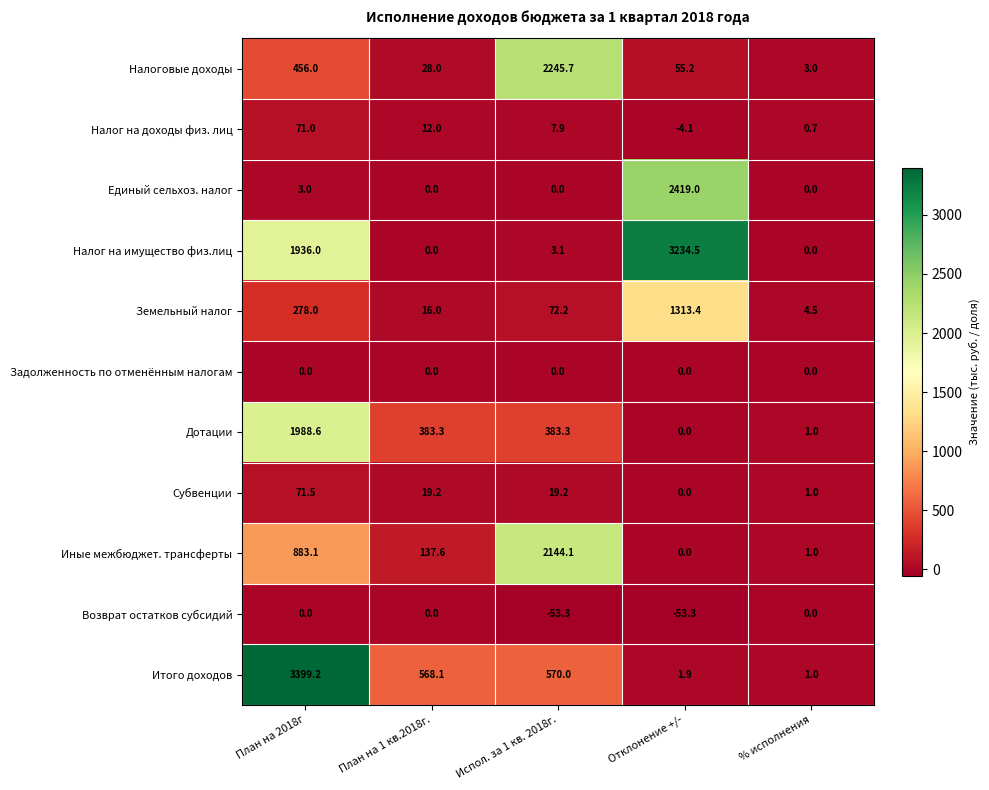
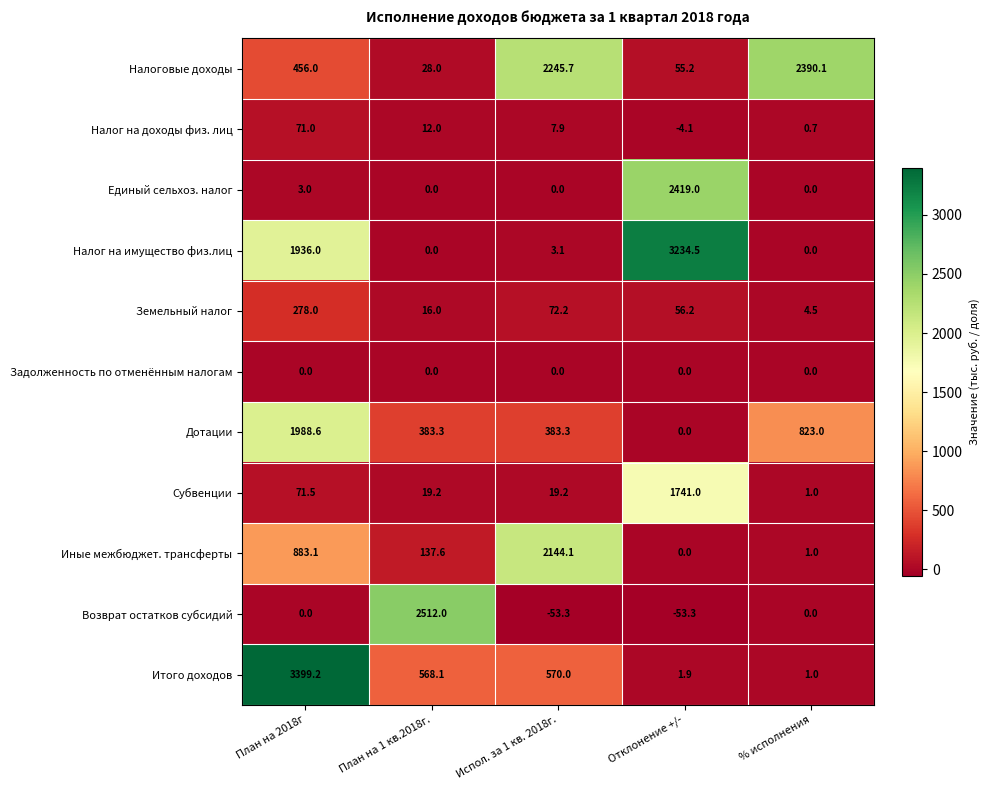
  {
    "Налоговые доходы": {
      "План на 2018г": 456.0,
      "План на 1 кв.2018г.": 28.0,
      "Испол. за 1 кв. 2018г.": 2245.7,
      "Отклонение +/-": 55.2,
-     "% исполнения": 3.0
+     "% исполнения": 2390.1
    },
    "Налог на доходы физ. лиц": {
      "План на 2018г": 71.0,
      "План на 1 кв.2018г.": 12.0,
      "Испол. за 1 кв. 2018г.": 7.9,
      "Отклонение +/-": -4.1,
      "% исполнения": 0.7
    },
    "Единый сельхоз. налог": {
      "План на 2018г": 3.0,
      "План на 1 кв.2018г.": 0.0,
      "Испол. за 1 кв. 2018г.": 0.0,
      "Отклонение +/-": 2419.0,
      "% исполнения": 0.0
    },
    "Налог на имущество физ.лиц": {
      "План на 2018г": 1936.0,
      "План на 1 кв.2018г.": 0.0,
      "Испол. за 1 кв. 2018г.": 3.1,
      "Отклонение +/-": 3234.5,
      "% исполнения": 0.0
    },
    "Земельный налог": {
      "План на 2018г": 278.0,
      "План на 1 кв.2018г.": 16.0,
      "Испол. за 1 кв. 2018г.": 72.2,
-     "Отклонение +/-": 1313.4,
+     "Отклонение +/-": 56.2,
      "% исполнения": 4.5
    },
    "Задолженность по отменённым налогам": {
      "План на 2018г": 0.0,
      "План на 1 кв.2018г.": 0.0,
      "Испол. за 1 кв. 2018г.": 0.0,
      "Отклонение +/-": 0.0,
      "% исполнения": 0.0
    },
    "Дотации": {
      "План на 2018г": 1988.6,
      "План на 1 кв.2018г.": 383.3,
      "Испол. за 1 кв. 2018г.": 383.3,
      "Отклонение +/-": 0.0,
-     "% исполнения": 1.0
+     "% исполнения": 823.0
    },
    "Субвенции": {
      "План на 2018г": 71.5,
      "План на 1 кв.2018г.": 19.2,
      "Испол. за 1 кв. 2018г.": 19.2,
-     "Отклонение +/-": 0.0,
+     "Отклонение +/-": 1741.0,
      "% исполнения": 1.0
    },
    "Иные межбюджет. трансферты": {
      "План на 2018г": 883.1,
      "План на 1 кв.2018г.": 137.6,
      "Испол. за 1 кв. 2018г.": 2144.1,
      "Отклонение +/-": 0.0,
      "% исполнения": 1.0
    },
    "Возврат остатков субсидий": {
      "План на 2018г": 0.0,
-     "План на 1 кв.2018г.": 0.0,
+     "План на 1 кв.2018г.": 2512.0,
      "Испол. за 1 кв. 2018г.": -53.3,
      "Отклонение +/-": -53.3,
      "% исполнения": 0.0
    },
    "Итого доходов": {
      "План на 2018г": 3399.2,
      "План на 1 кв.2018г.": 568.1,
      "Испол. за 1 кв. 2018г.": 570.0,
      "Отклонение +/-": 1.9,
      "% исполнения": 1.0
    }
  }
